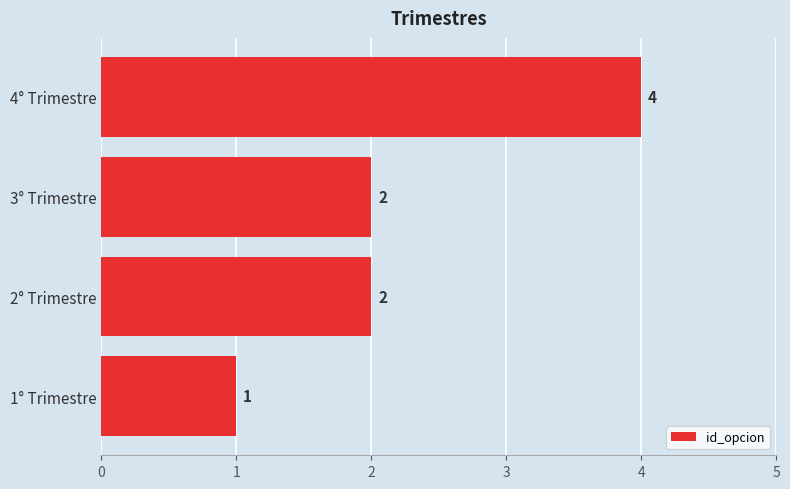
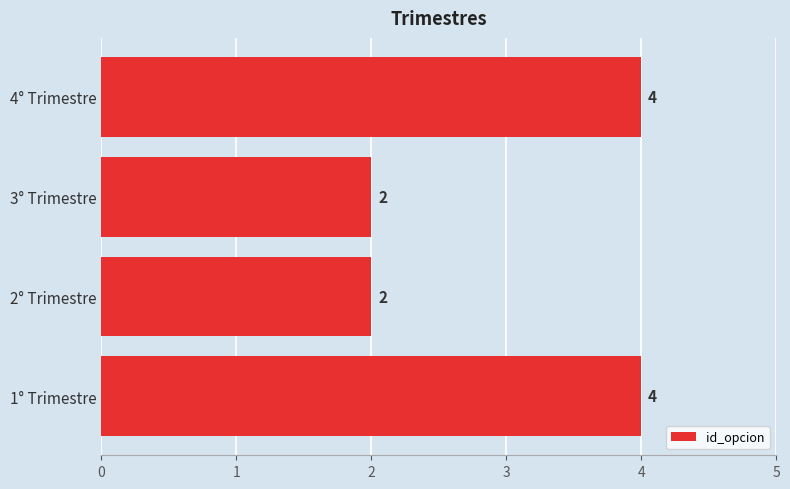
  {
    "4° Trimestre": 4,
    "3° Trimestre": 2,
    "2° Trimestre": 2,
-   "1° Trimestre": 1
+   "1° Trimestre": 4
  }
